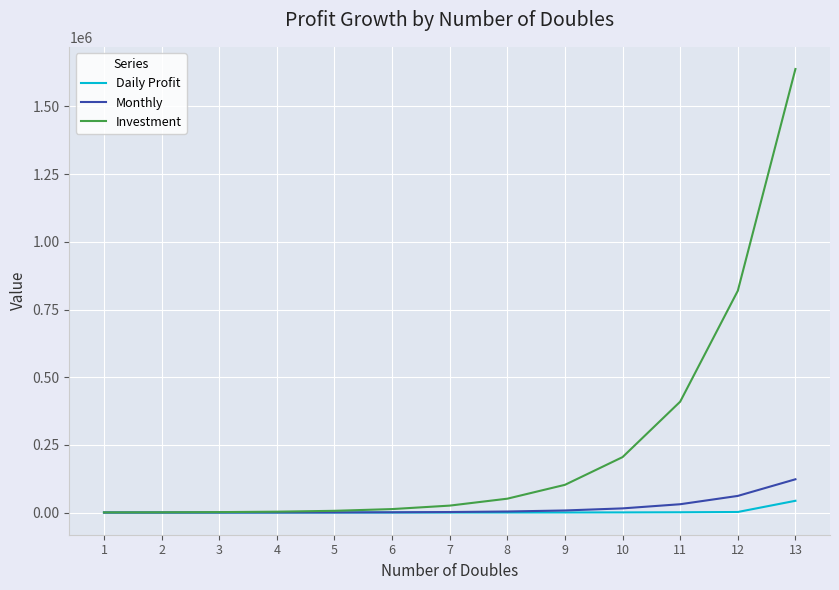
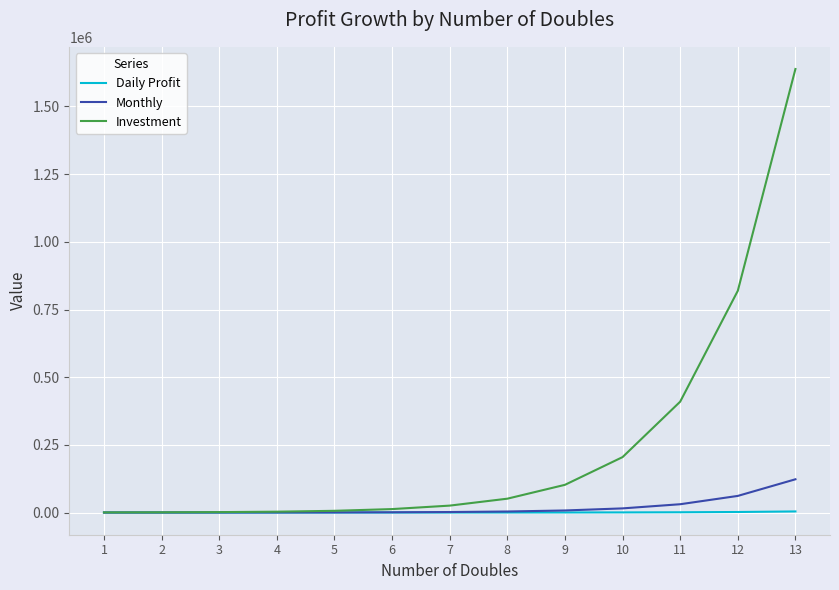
  {
    "Daily Profit": {
      "10": 0,
      "11": 0,
      "12": 0,
-     "13": 40000
+     "13": 0
    },
    "Monthly": {
      "10": 20000,
      "11": 30000,
      "12": 60000,
      "13": 120000
    },
    "Investment": {
      "6": 10000,
      "7": 30000,
      "8": 50000,
      "9": 100000,
      "10": 200000,
      "11": 410000,
      "12": 820000,
      "13": 1640000
    }
  }
